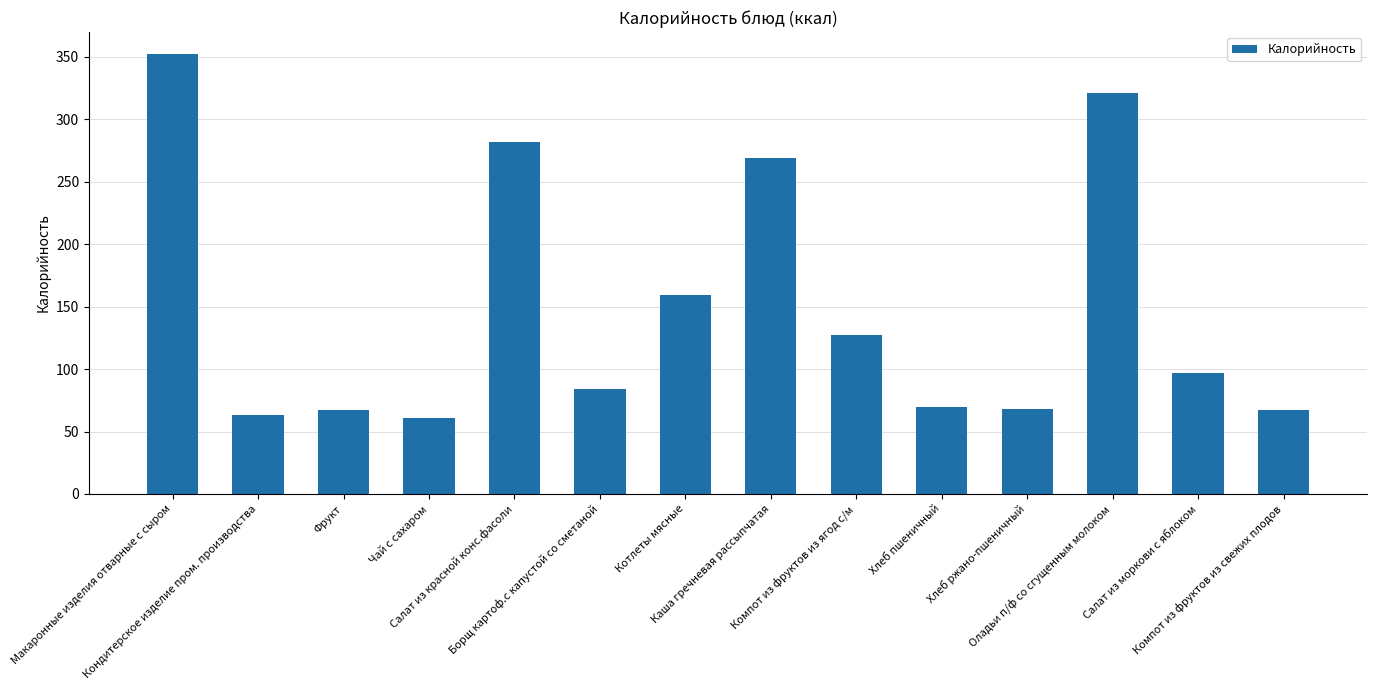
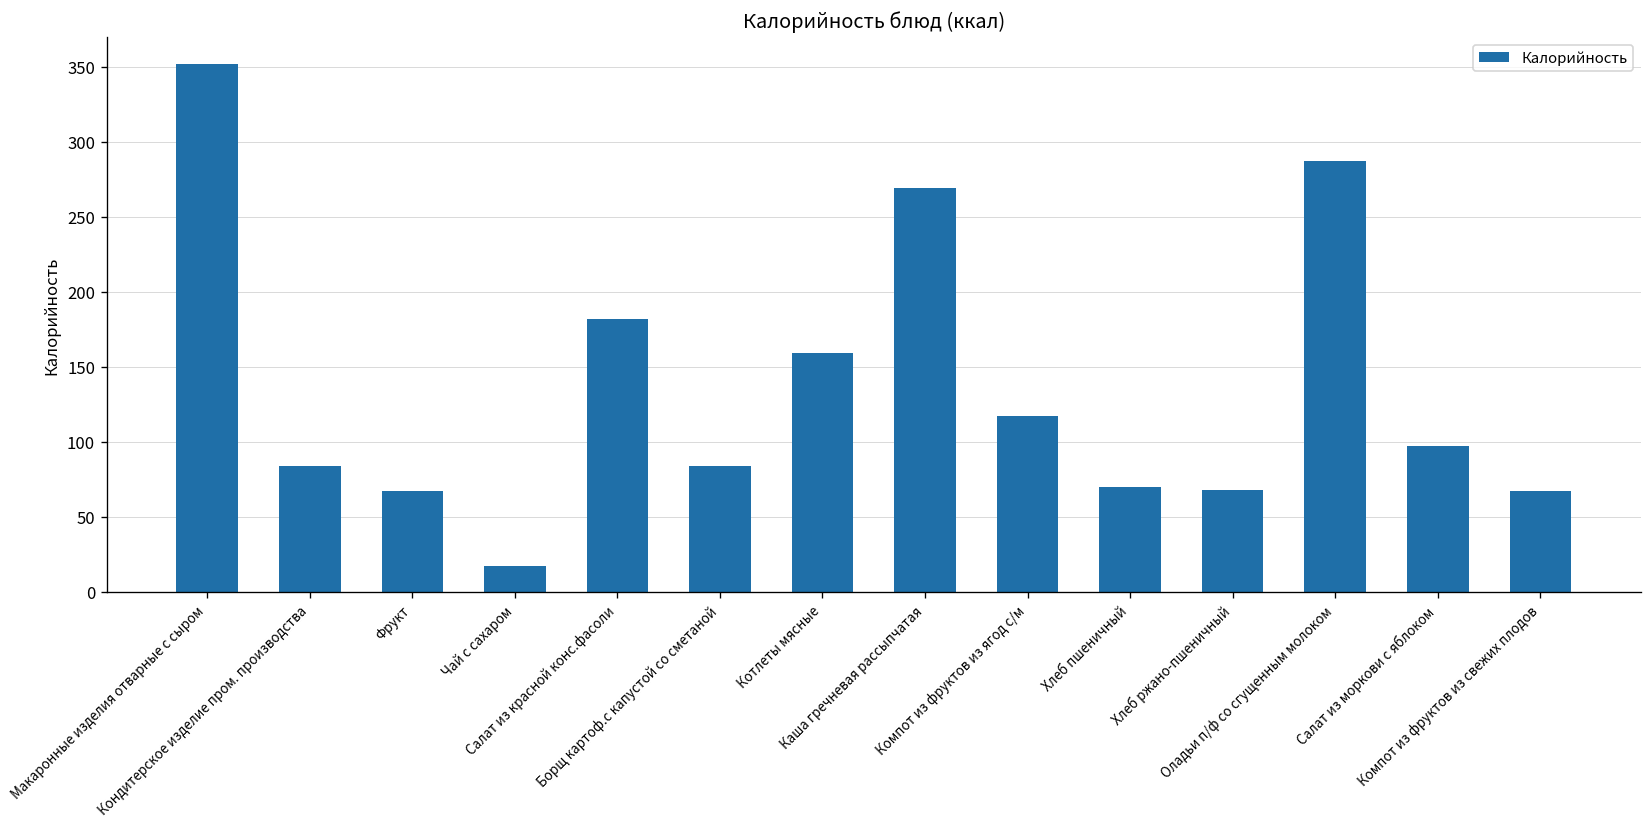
  {
    "Макаронные изделия отварные с сыром": 352,
-   "Кондитерское изделие пром. производства": 63,
+   "Кондитерское изделие пром. производства": 84,
    "Фрукт": 67,
-   "Чай с сахаром": 61,
-   "Салат из красной конс.фасоли": 282,
+   "Чай с сахаром": 17,
+   "Салат из красной конс.фасоли": 182,
    "Борщ картоф.с капустой со сметаной": 84,
    "Котлеты мясные": 159,
    "Каша гречневая рассыпчатая": 269,
-   "Компот из фруктов из ягод с/м": 127,
+   "Компот из фруктов из ягод с/м": 118,
    "Хлеб пшеничный": 70,
    "Хлеб ржано-пшеничный": 68,
-   "Оладьи п/ф со сгущенным молоком": 321,
+   "Оладьи п/ф со сгущенным молоком": 287,
    "Салат из моркови с яблоком": 97,
    "Компот из фруктов из свежих плодов": 67
  }
